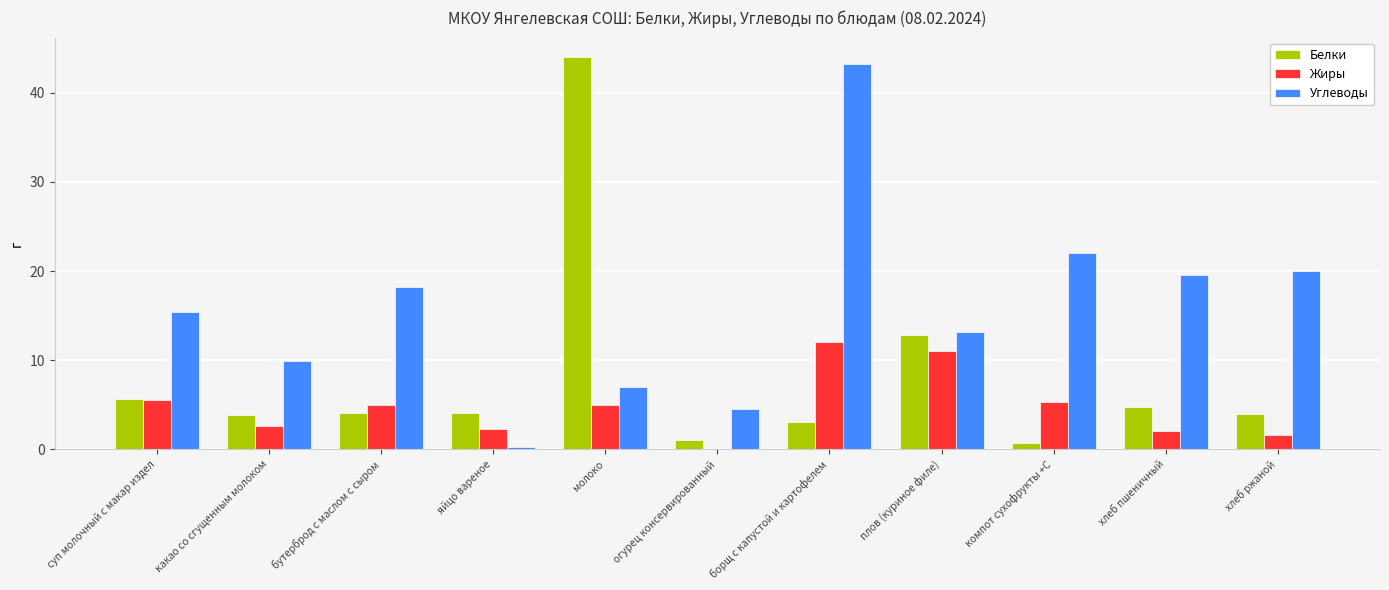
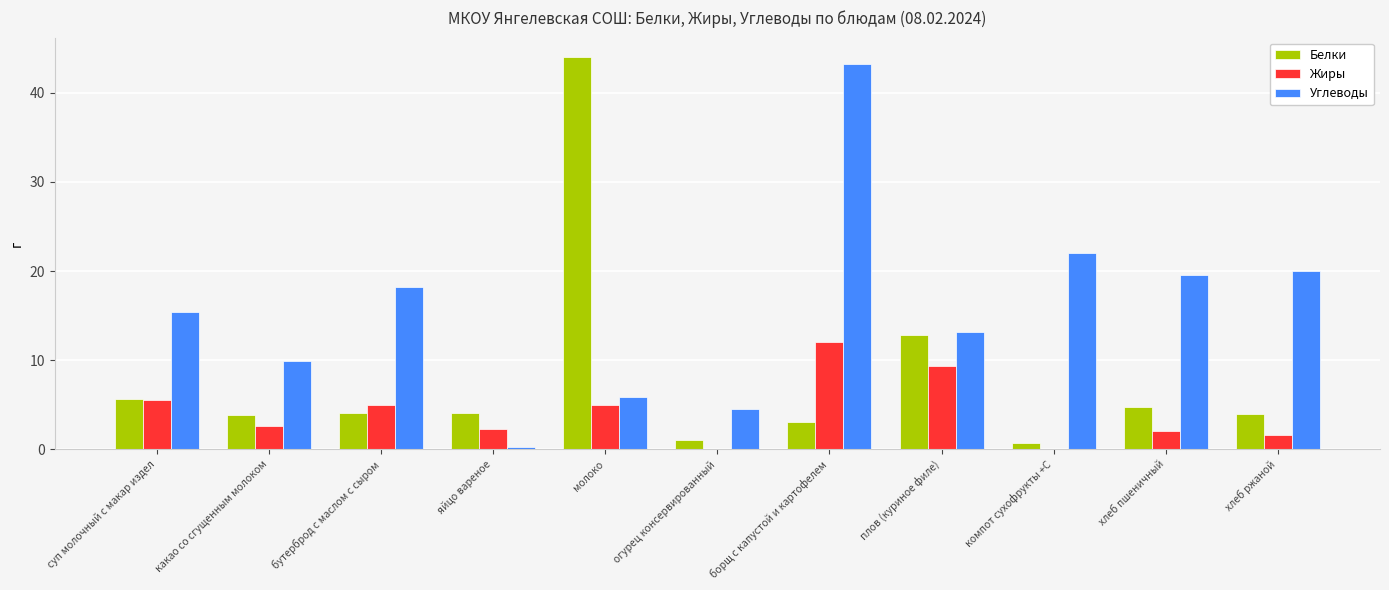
  {
    "Белки": {
      "суп молочный с макар издел": 6,
      "какао со сгущенным молоком": 4,
      "бутерброд с маслом с сыром": 4,
      "яйцо вареное": 4,
      "молоко": 44,
      "огурец консервированный": 1,
      "борщ с капустой и картофелем": 3,
      "плов (куриное филе)": 13,
      "компот сухофрукты +С": 1,
      "хлеб пшеничный": 5,
      "хлеб ржаной": 4
    },
    "Жиры": {
      "суп молочный с макар издел": 6,
      "какао со сгущенным молоком": 3,
      "бутерброд с маслом с сыром": 5,
      "яйцо вареное": 2,
      "молоко": 5,
      "огурец консервированный": 0,
      "борщ с капустой и картофелем": 12,
-     "плов (куриное филе)": 11,
-     "компот сухофрукты +С": 5,
+     "плов (куриное филе)": 9,
+     "компот сухофрукты +С": 0,
      "хлеб пшеничный": 2,
      "хлеб ржаной": 2
    },
    "Углеводы": {
      "суп молочный с макар издел": 15,
      "какао со сгущенным молоком": 10,
      "бутерброд с маслом с сыром": 18,
-     "молоко": 7,
+     "молоко": 6,
      "огурец консервированный": 5,
      "борщ с капустой и картофелем": 43,
      "плов (куриное филе)": 13,
      "компот сухофрукты +С": 22,
      "хлеб пшеничный": 20,
      "хлеб ржаной": 20
    }
  }
